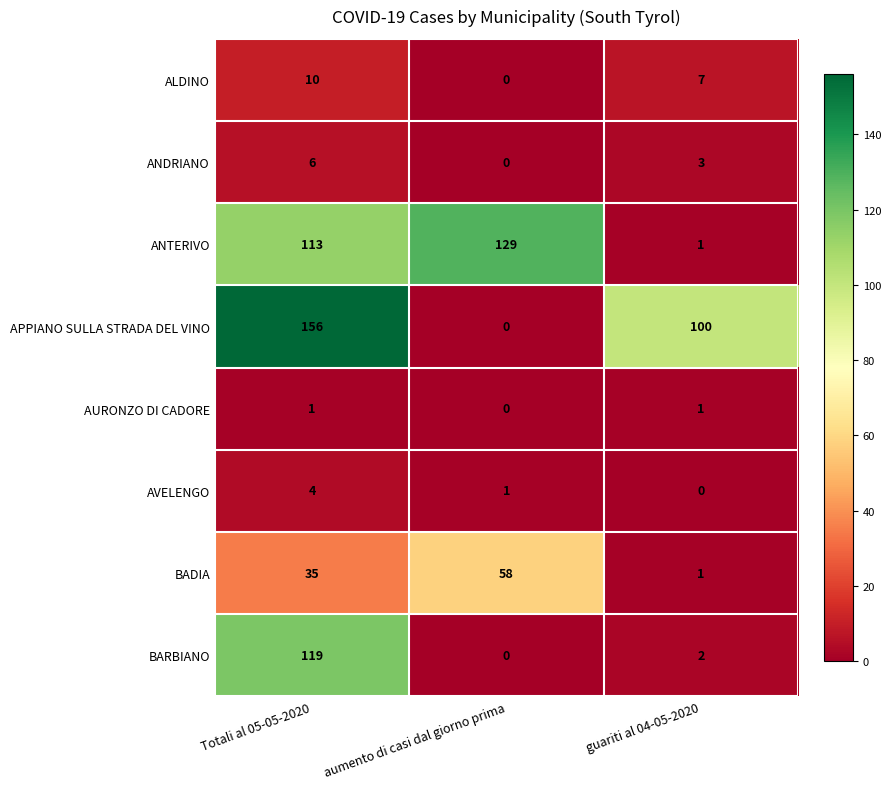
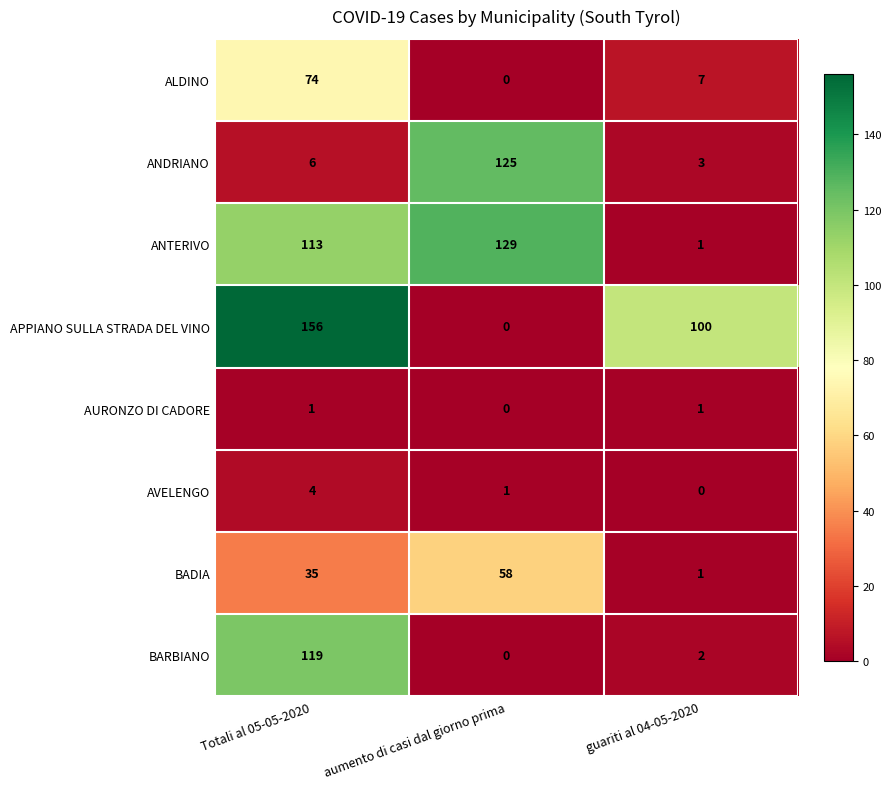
  {
    "ALDINO": {
-     "Totali al 05-05-2020": 10,
+     "Totali al 05-05-2020": 74,
      "aumento di casi dal giorno prima": 0,
      "guariti al 04-05-2020": 7
    },
    "ANDRIANO": {
      "Totali al 05-05-2020": 6,
-     "aumento di casi dal giorno prima": 0,
+     "aumento di casi dal giorno prima": 125,
      "guariti al 04-05-2020": 3
    },
    "ANTERIVO": {
      "Totali al 05-05-2020": 113,
      "aumento di casi dal giorno prima": 129,
      "guariti al 04-05-2020": 1
    },
    "APPIANO SULLA STRADA DEL VINO": {
      "Totali al 05-05-2020": 156,
      "aumento di casi dal giorno prima": 0,
      "guariti al 04-05-2020": 100
    },
    "AURONZO DI CADORE": {
      "Totali al 05-05-2020": 1,
      "aumento di casi dal giorno prima": 0,
      "guariti al 04-05-2020": 1
    },
    "AVELENGO": {
      "Totali al 05-05-2020": 4,
      "aumento di casi dal giorno prima": 1,
      "guariti al 04-05-2020": 0
    },
    "BADIA": {
      "Totali al 05-05-2020": 35,
      "aumento di casi dal giorno prima": 58,
      "guariti al 04-05-2020": 1
    },
    "BARBIANO": {
      "Totali al 05-05-2020": 119,
      "aumento di casi dal giorno prima": 0,
      "guariti al 04-05-2020": 2
    }
  }
